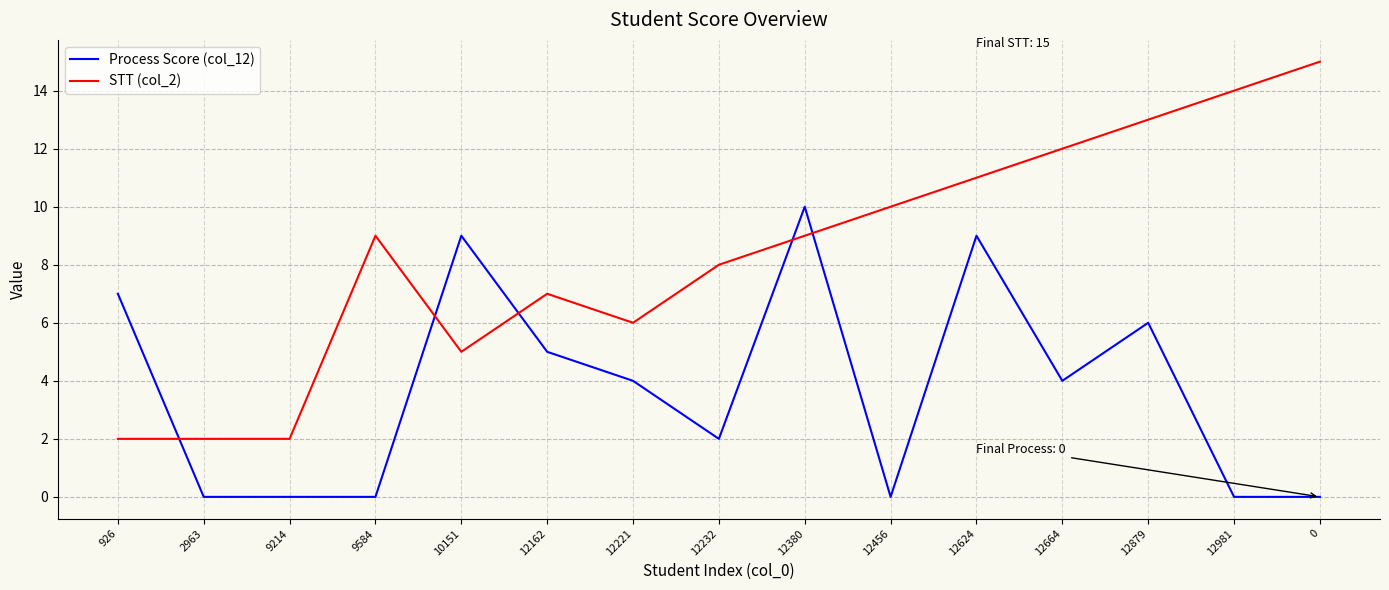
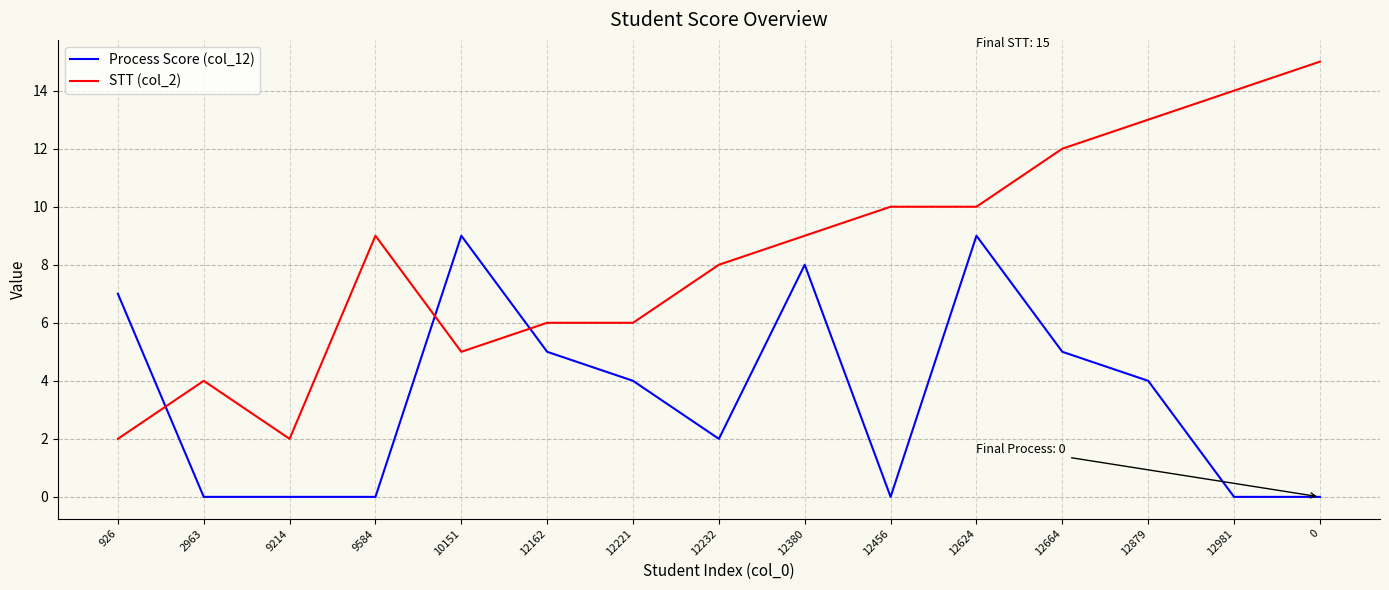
  {
    "Process Score (col_12)": {
      "926": 7,
      "2963": 0,
      "9214": 0,
      "9584": 0,
      "10151": 9,
      "12162": 5,
      "12221": 4,
      "12232": 2,
-     "12380": 10,
+     "12380": 8,
      "12456": 0,
      "12624": 9,
-     "12664": 4,
-     "12879": 6,
+     "12664": 5,
+     "12879": 4,
      "0": 0
    },
    "STT (col_2)": {
      "926": 2,
-     "2963": 2,
+     "2963": 4,
      "9214": 2,
      "9584": 9,
      "10151": 5,
-     "12162": 7,
+     "12162": 6,
      "12221": 6,
      "12232": 8,
      "12380": 9,
      "12456": 10,
-     "12624": 11,
+     "12624": 10,
      "12664": 12,
      "12879": 13,
      "12981": 14,
      "0": 15
    }
  }
